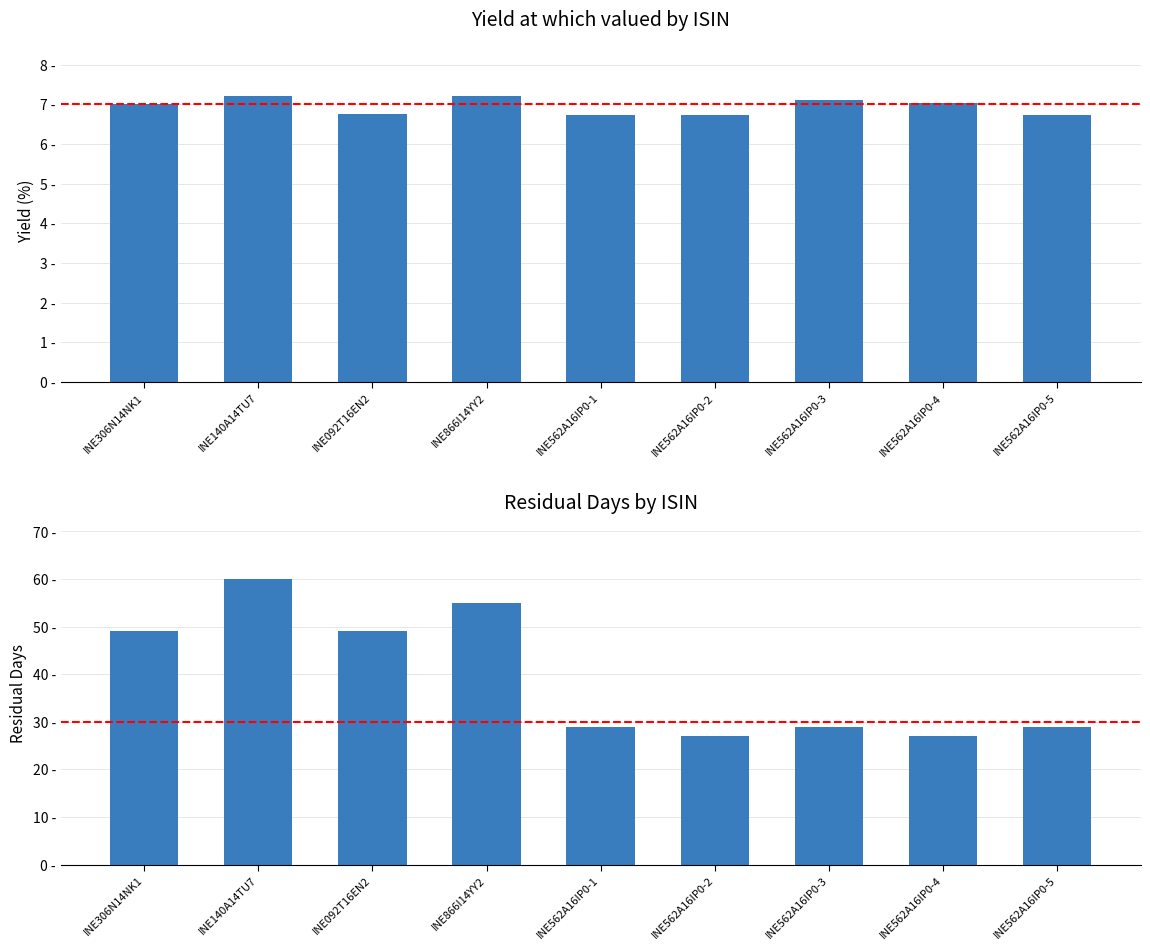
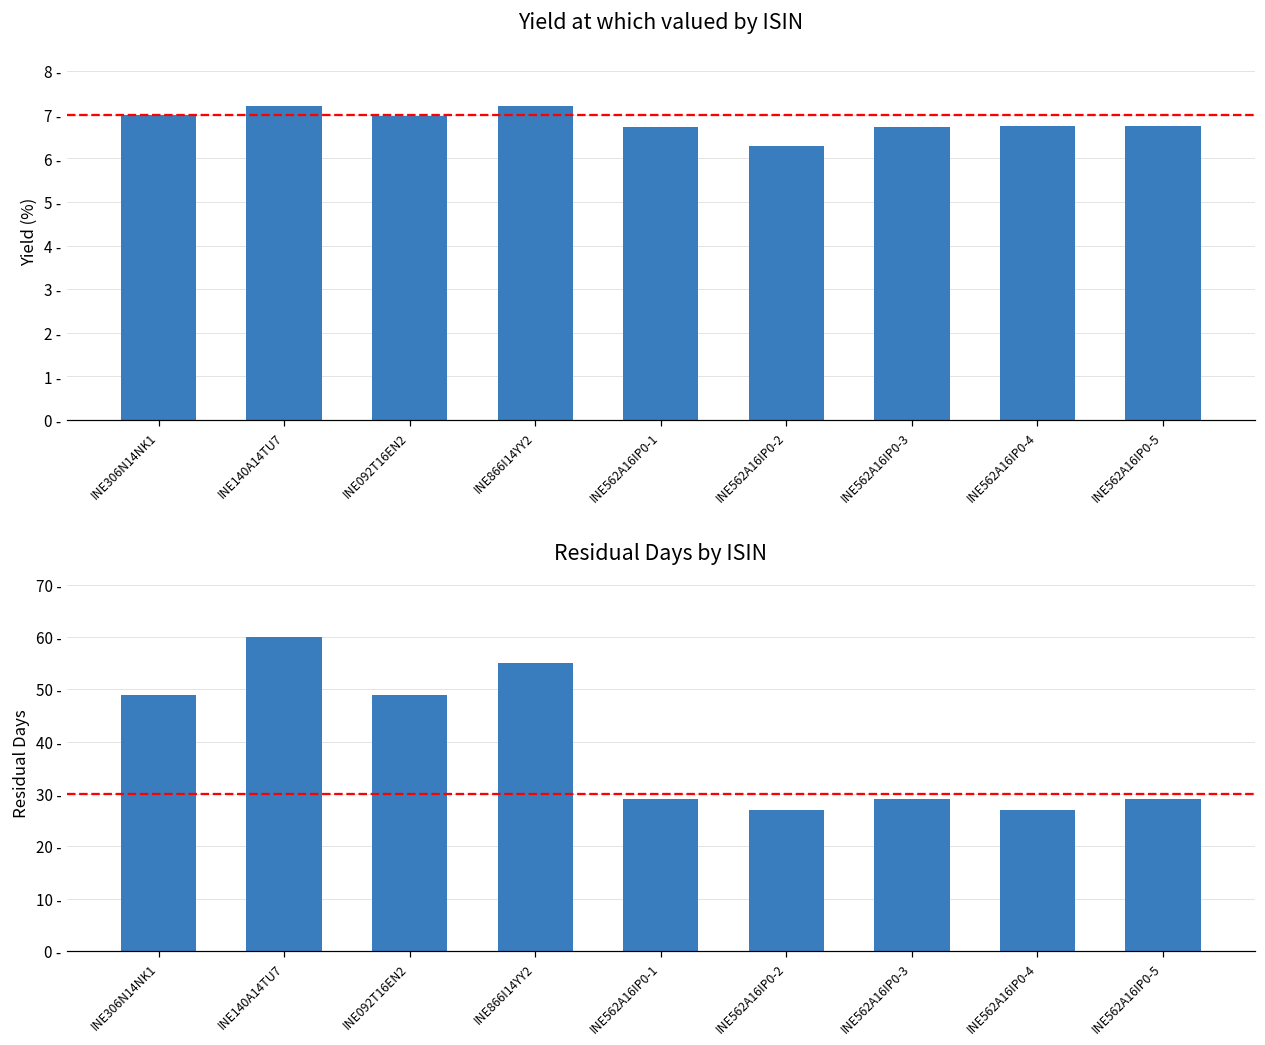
  {
    "Yield at which valued by ISIN": {
      "INE306N14NK1": "7.0 -",
      "INE140A14TU7": "7.2 -",
-     "INE092T16EN2": "6.8 -",
+     "INE092T16EN2": "7.0 -",
      "INE866I14YY2": "7.2 -",
      "INE562A16IP0-1": "6.7 -",
-     "INE562A16IP0-2": "6.7 -",
-     "INE562A16IP0-3": "7.1 -",
-     "INE562A16IP0-4": "7.0 -",
+     "INE562A16IP0-2": "6.3 -",
+     "INE562A16IP0-3": "6.7 -",
+     "INE562A16IP0-4": "6.7 -",
      "INE562A16IP0-5": "6.7 -"
    },
    "Residual Days by ISIN": {
      "INE306N14NK1": "49 -",
      "INE140A14TU7": "60 -",
      "INE092T16EN2": "49 -",
      "INE866I14YY2": "55 -",
      "INE562A16IP0-1": "29 -",
      "INE562A16IP0-2": "27 -",
      "INE562A16IP0-3": "29 -",
      "INE562A16IP0-4": "27 -",
      "INE562A16IP0-5": "29 -"
    }
  }
